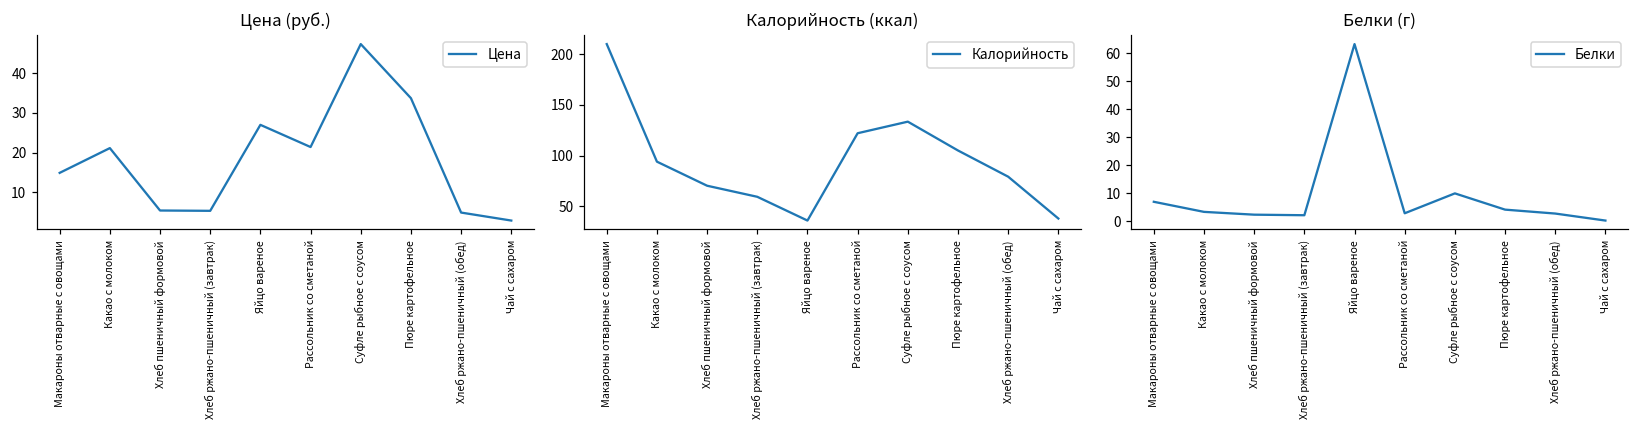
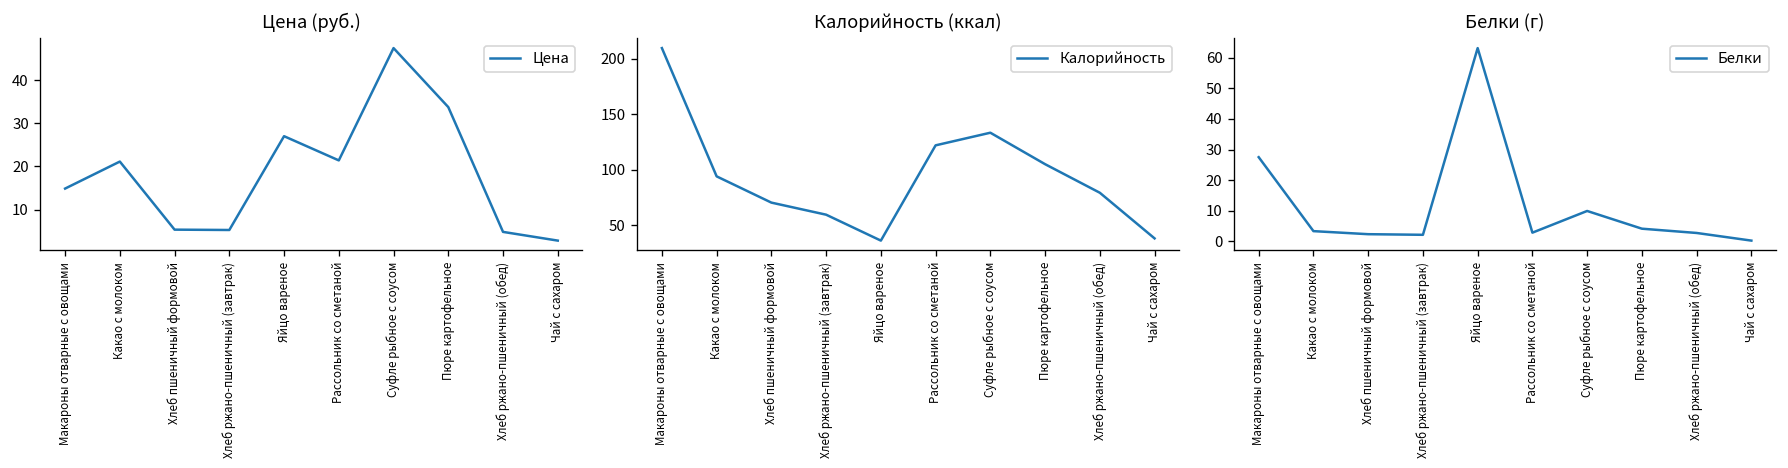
  {
    "Цена (руб.)": {
      "Макароны отварные с овощами": 15,
      "Какао с молоком": 21,
      "Хлеб пшеничный формовой": 5,
      "Хлеб ржано-пшеничный (завтрак)": 5,
      "Яйцо вареное": 27,
      "Рассольник со сметаной": 21,
      "Суфле рыбное с соусом": 47,
      "Пюре картофельное": 34,
      "Хлеб ржано-пшеничный (обед)": 5,
      "Чай с сахаром": 3
    },
    "Калорийность (ккал)": {
      "Макароны отварные с овощами": 210,
      "Какао с молоком": 90,
      "Хлеб пшеничный формовой": 70,
      "Хлеб ржано-пшеничный (завтрак)": 60,
      "Яйцо вареное": 40,
      "Рассольник со сметаной": 120,
      "Суфле рыбное с соусом": 130,
      "Пюре картофельное": 110,
      "Хлеб ржано-пшеничный (обед)": 80,
      "Чай с сахаром": 40
    },
    "Белки (г)": {
-     "Макароны отварные с овощами": 7,
+     "Макароны отварные с овощами": 28,
      "Какао с молоком": 3,
      "Хлеб пшеничный формовой": 2,
      "Хлеб ржано-пшеничный (завтрак)": 2,
      "Яйцо вареное": 63,
      "Рассольник со сметаной": 3,
      "Суфле рыбное с соусом": 10,
      "Пюре картофельное": 4,
      "Хлеб ржано-пшеничный (обед)": 3,
      "Чай с сахаром": 0
    }
  }
